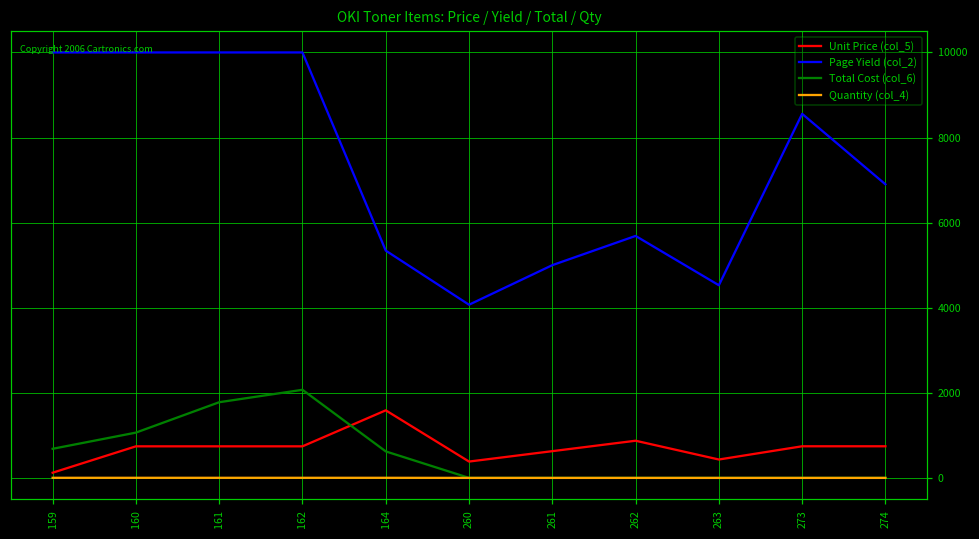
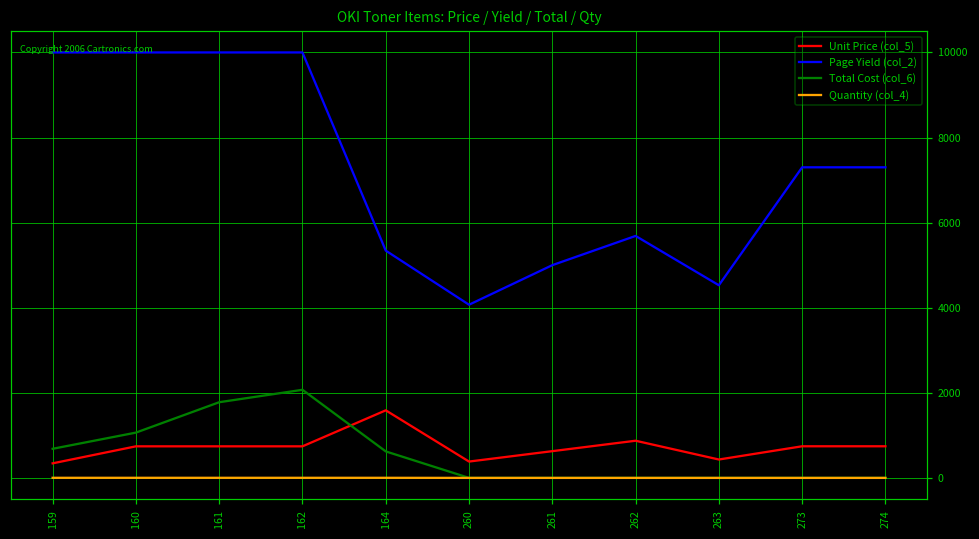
  {
    "Unit Price (col_5)": {
-     "159": 100,
+     "159": 300,
      "160": 700,
      "161": 700,
      "162": 700,
      "164": 1600,
      "260": 400,
      "261": 600,
      "262": 900,
      "263": 400,
      "273": 700,
      "274": 700
    },
    "Page Yield (col_2)": {
      "161": 10000,
      "162": 10000,
      "164": 5300,
      "260": 4100,
      "261": 5000,
      "262": 5700,
      "263": 4500,
-     "273": 8600,
-     "274": 6900
+     "273": 7300,
+     "274": 7300
    },
    "Total Cost (col_6)": {
      "159": 700,
      "160": 1100,
      "161": 1800,
      "162": 2100,
      "164": 600
    },
    "Quantity (col_4)": {
      "159": 0,
      "160": 0,
      "161": 0,
      "162": 0,
      "164": 0
    }
  }
